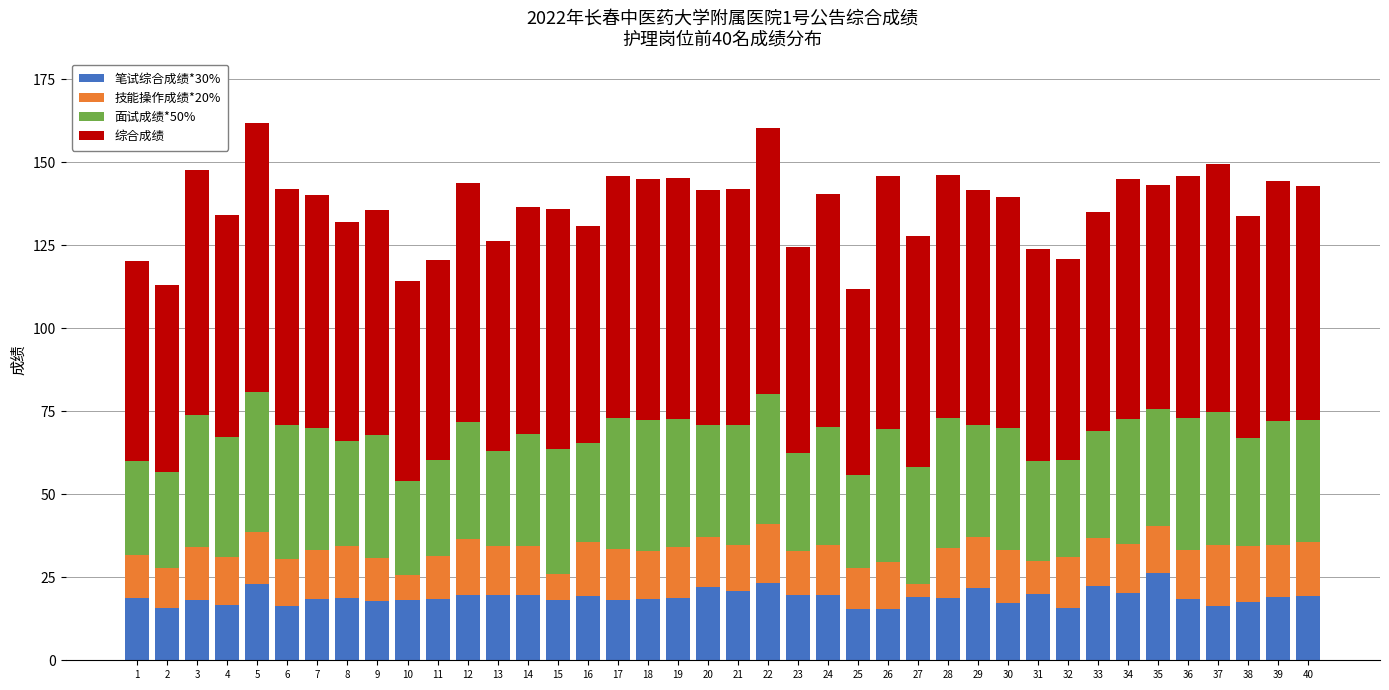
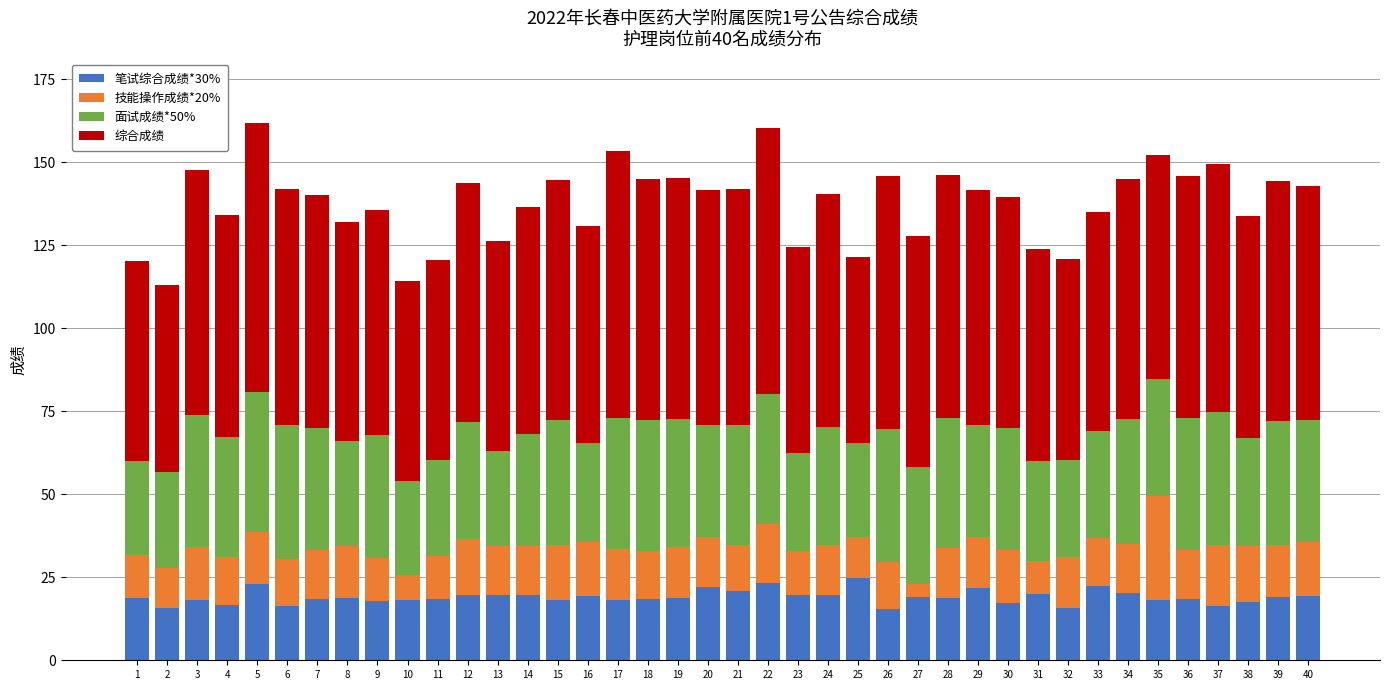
  {
    "笔试综合成绩*30%": {
      "1": 19,
      "2": 16,
      "3": 18,
      "4": 17,
      "5": 23,
      "6": 17,
      "7": 18,
      "8": 19,
      "9": 18,
      "10": 18,
      "11": 18,
      "12": 20,
      "13": 20,
      "14": 20,
      "15": 18,
      "16": 20,
      "17": 18,
      "18": 19,
      "19": 19,
      "20": 22,
      "21": 21,
      "22": 23,
      "23": 20,
      "24": 20,
-     "25": 15,
+     "25": 25,
      "26": 15,
      "27": 19,
      "28": 19,
      "29": 22,
      "30": 17,
      "31": 20,
      "32": 16,
      "33": 22,
      "34": 20,
-     "35": 26,
+     "35": 18,
      "36": 19,
      "37": 17,
      "38": 18,
      "39": 19,
      "40": 20
    },
    "技能操作成绩*20%": {
      "1": 13,
      "2": 12,
      "3": 16,
      "4": 14,
      "5": 15,
      "6": 14,
      "7": 15,
      "8": 16,
      "9": 13,
      "10": 8,
      "11": 13,
      "12": 17,
      "13": 15,
      "14": 15,
-     "15": 8,
+     "15": 16,
      "16": 16,
      "17": 15,
      "18": 14,
      "19": 15,
      "20": 15,
      "21": 14,
      "22": 18,
      "23": 13,
      "24": 15,
      "25": 12,
      "26": 14,
      "27": 4,
      "28": 15,
      "29": 15,
      "30": 16,
      "31": 10,
      "32": 15,
      "33": 14,
      "34": 15,
-     "35": 14,
+     "35": 31,
      "36": 15,
      "37": 18,
      "38": 17,
      "39": 16,
      "40": 16
    },
    "面试成绩*50%": {
      "1": 28,
      "2": 29,
      "3": 40,
      "4": 36,
      "5": 42,
      "6": 41,
      "7": 37,
      "8": 31,
      "9": 37,
      "10": 28,
      "11": 29,
      "12": 35,
      "13": 29,
      "14": 34,
      "15": 38,
      "16": 30,
      "17": 40,
      "18": 40,
      "19": 39,
      "20": 34,
      "21": 36,
      "22": 39,
      "23": 29,
      "24": 36,
      "25": 28,
      "26": 40,
      "27": 35,
      "28": 39,
      "29": 34,
      "30": 37,
      "31": 30,
      "32": 29,
      "33": 32,
      "34": 37,
      "35": 35,
      "36": 40,
      "37": 40,
      "38": 32,
      "39": 37,
      "40": 37
    },
    "综合成绩": {
      "1": 60,
      "2": 57,
      "3": 74,
      "4": 67,
      "5": 81,
      "6": 71,
      "7": 70,
      "8": 66,
      "9": 68,
      "10": 60,
      "11": 60,
      "12": 72,
      "13": 63,
      "14": 68,
      "15": 72,
      "16": 65,
-     "17": 73,
+     "17": 80,
      "18": 72,
      "19": 73,
      "20": 71,
      "21": 71,
      "22": 80,
      "23": 62,
      "24": 70,
      "25": 56,
      "26": 76,
      "27": 69,
      "28": 73,
      "29": 71,
      "30": 70,
      "31": 64,
      "32": 60,
      "33": 66,
      "34": 73,
      "35": 68,
      "36": 73,
      "37": 75,
      "38": 67,
      "39": 72,
      "40": 70
    }
  }
